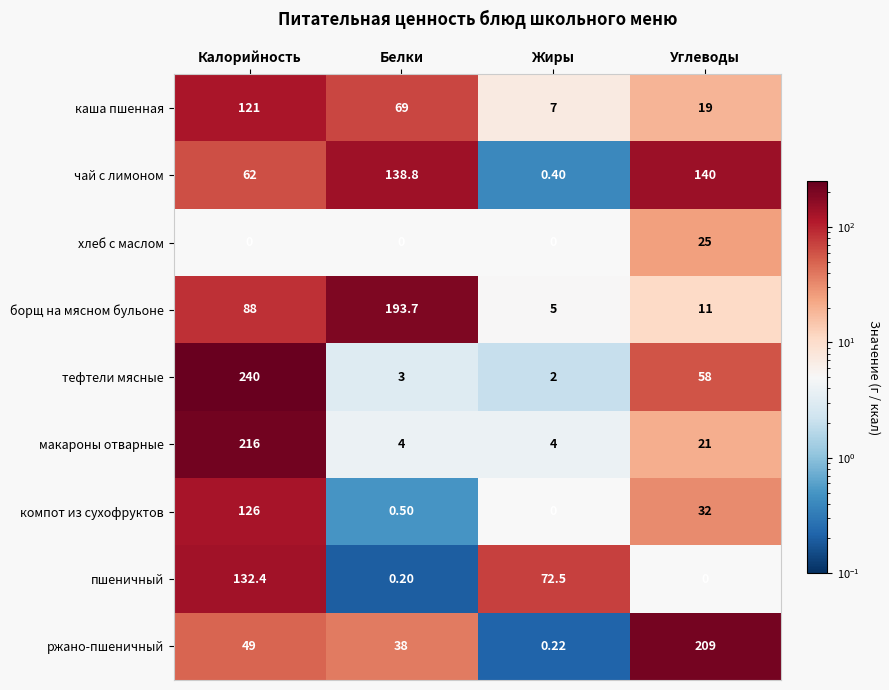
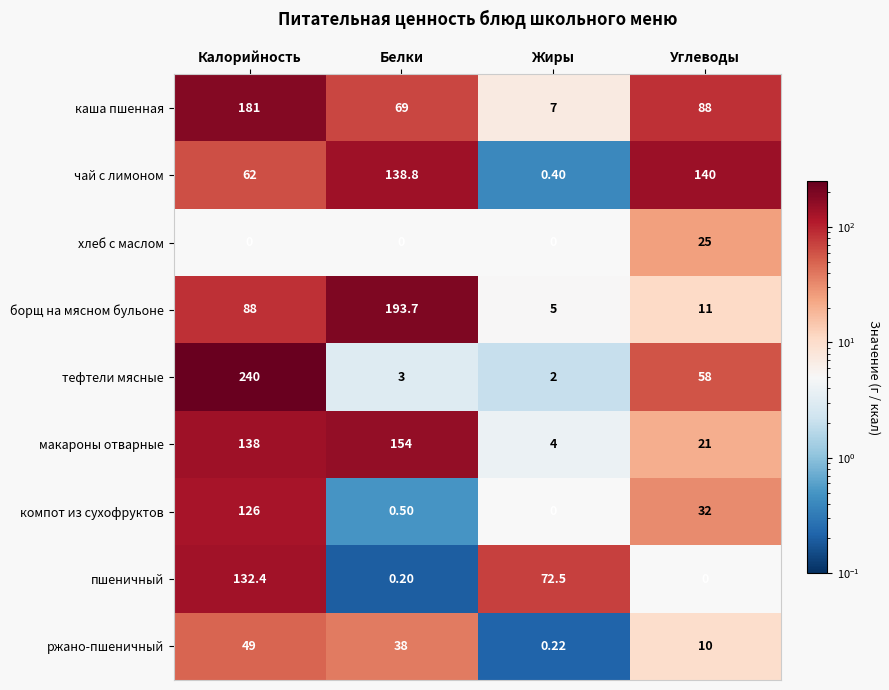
  {
    "каша пшенная": {
-     "Калорийность": 121,
+     "Калорийность": 181,
      "Белки": 69,
      "Жиры": 7,
-     "Углеводы": 19
+     "Углеводы": 88
    },
    "чай с лимоном": {
      "Калорийность": 62,
      "Белки": 138.8,
      "Жиры": 0.40,
      "Углеводы": 140
    },
    "хлеб с маслом": {
      "Углеводы": 25
    },
    "борщ на мясном бульоне": {
      "Калорийность": 88,
      "Белки": 193.7,
      "Жиры": 5,
      "Углеводы": 11
    },
    "тефтели мясные": {
      "Калорийность": 240,
      "Белки": 3,
      "Жиры": 2,
      "Углеводы": 58
    },
    "макароны отварные": {
-     "Калорийность": 216,
-     "Белки": 4,
+     "Калорийность": 138,
+     "Белки": 154,
      "Жиры": 4,
      "Углеводы": 21
    },
    "компот из сухофруктов": {
      "Калорийность": 126,
      "Белки": 0.50,
      "Углеводы": 32
    },
    "пшеничный": {
      "Калорийность": 132.4,
      "Белки": 0.20,
      "Жиры": 72.5
    },
    "ржано-пшеничный": {
      "Калорийность": 49,
      "Белки": 38,
      "Жиры": 0.22,
-     "Углеводы": 209
+     "Углеводы": 10
    }
  }
